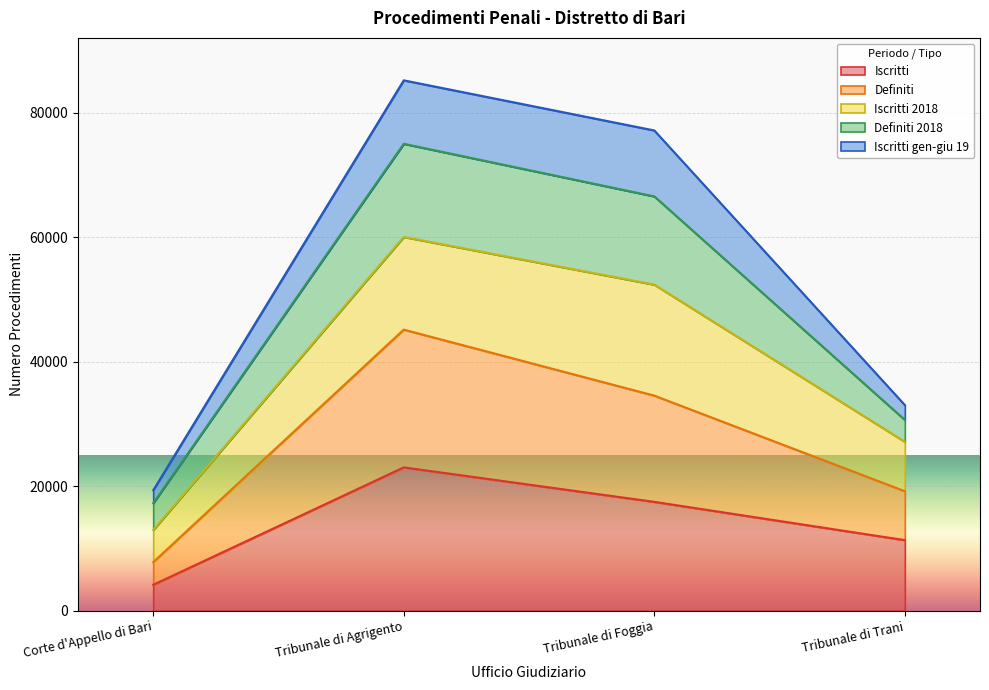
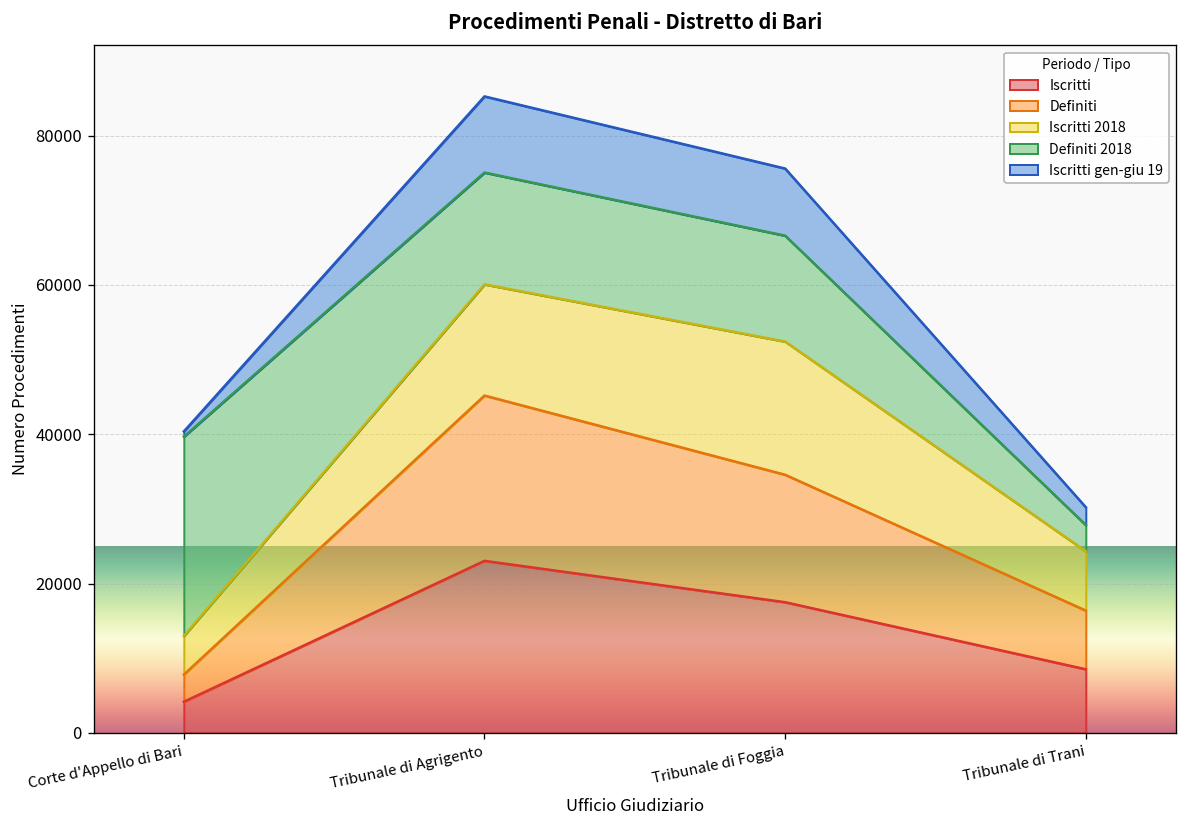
  {
    "Iscritti": {
      "Corte d'Appello di Bari": 4000,
      "Tribunale di Agrigento": 23000,
      "Tribunale di Foggia": 18000,
-     "Tribunale di Trani": 11000
+     "Tribunale di Trani": 9000
    },
    "Definiti 2018": {
-     "Corte d'Appello di Bari": 4000,
+     "Corte d'Appello di Bari": 27000,
      "Tribunale di Agrigento": 15000,
      "Tribunale di Foggia": 14000,
      "Tribunale di Trani": 4000
    },
    "Iscritti gen-giu 19": {
-     "Corte d'Appello di Bari": 2000,
+     "Corte d'Appello di Bari": 1000,
      "Tribunale di Agrigento": 10000,
-     "Tribunale di Foggia": 11000,
+     "Tribunale di Foggia": 9000,
      "Tribunale di Trani": 2000
    }
  }
